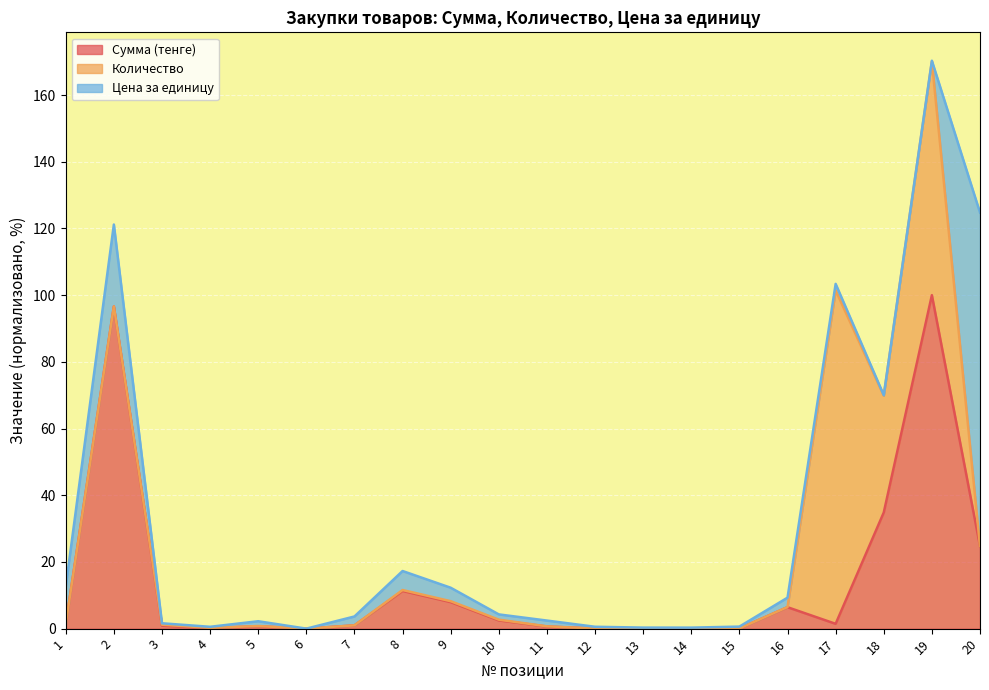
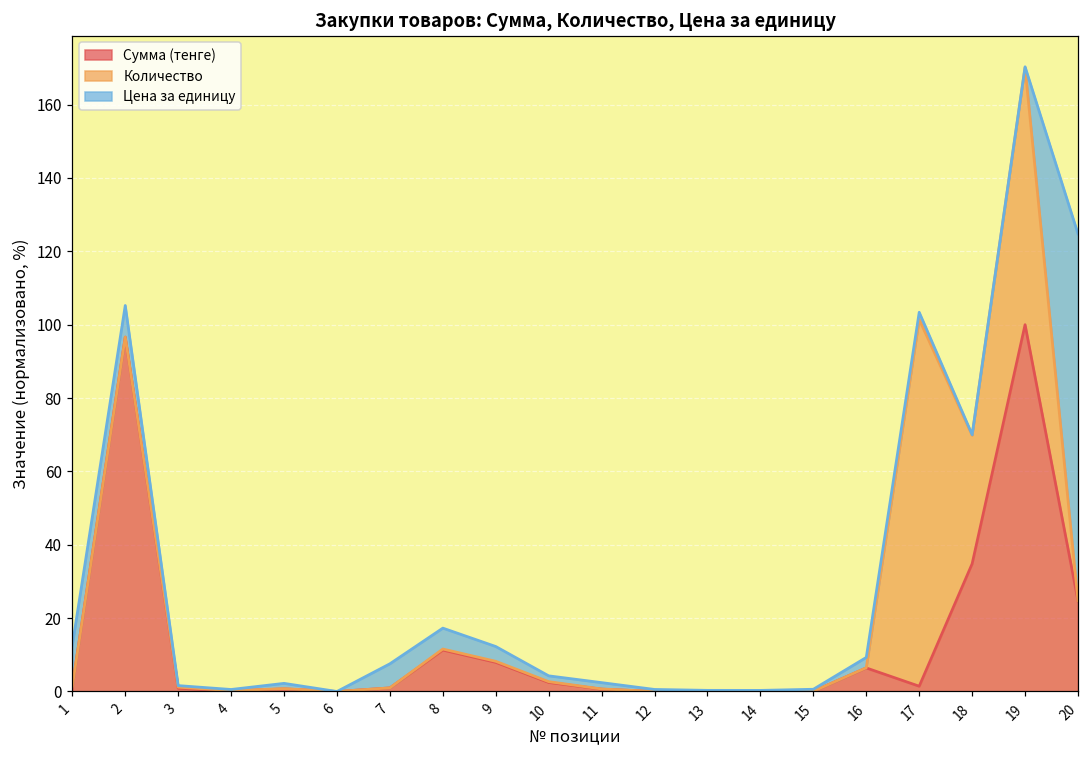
  {
    "Сумма (тенге)": {
      "17": 1,
      "18": 35,
      "19": 100
    },
    "Количество": {
      "17": 100
    },
    "Цена за единицу": {
      "1": 11,
-     "2": 25,
+     "2": 9,
      "5": 1,
-     "7": 3,
+     "7": 7,
      "8": 6,
      "9": 4,
      "10": 2,
      "11": 2,
      "16": 3,
      "17": 2,
      "20": 100
    }
  }
